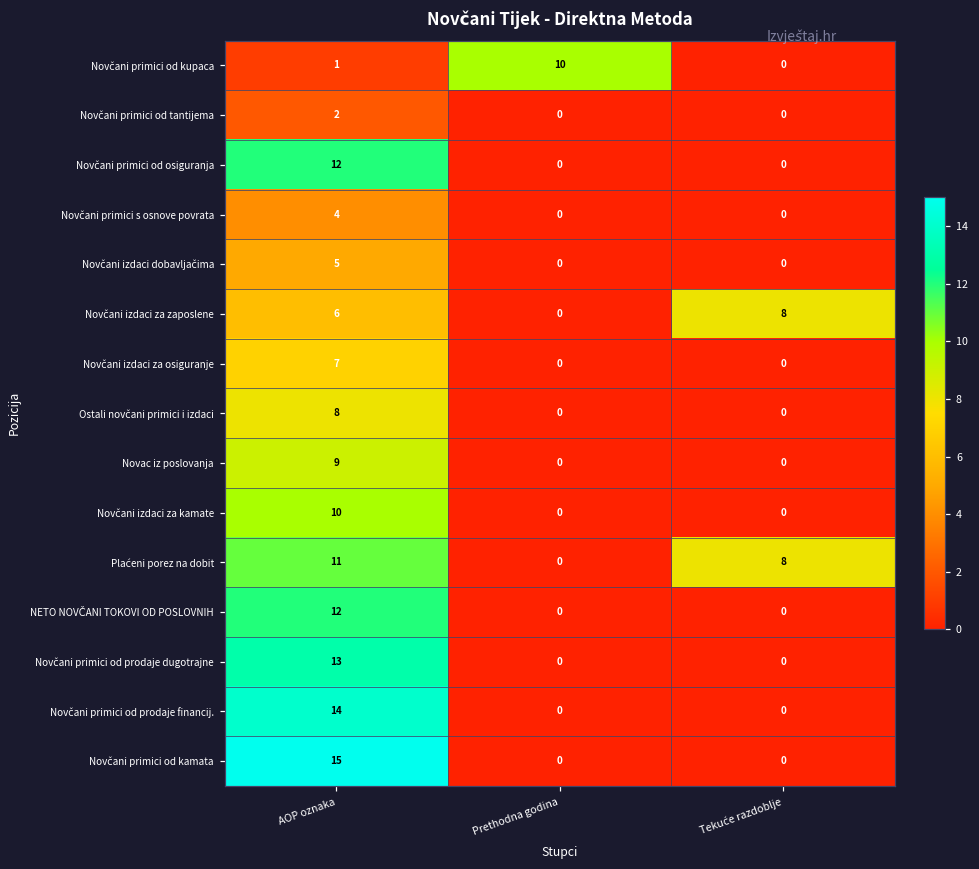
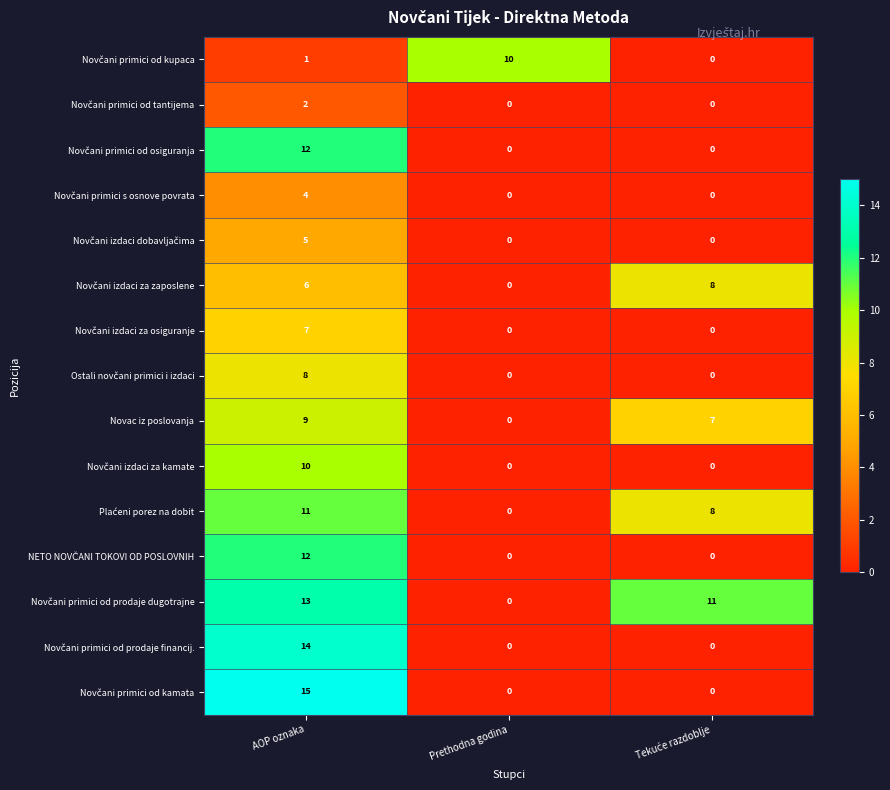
  {
    "Novčani primici od kupaca": {
      "AOP oznaka": 1,
      "Prethodna godina": 10,
      "Tekuće razdoblje": 0
    },
    "Novčani primici od tantijema": {
      "AOP oznaka": 2,
      "Prethodna godina": 0,
      "Tekuće razdoblje": 0
    },
    "Novčani primici od osiguranja": {
      "AOP oznaka": 12,
      "Prethodna godina": 0,
      "Tekuće razdoblje": 0
    },
    "Novčani primici s osnove povrata": {
      "AOP oznaka": 4,
      "Prethodna godina": 0,
      "Tekuće razdoblje": 0
    },
    "Novčani izdaci dobavljačima": {
      "AOP oznaka": 5,
      "Prethodna godina": 0,
      "Tekuće razdoblje": 0
    },
    "Novčani izdaci za zaposlene": {
      "AOP oznaka": 6,
      "Prethodna godina": 0,
      "Tekuće razdoblje": 8
    },
    "Novčani izdaci za osiguranje": {
      "AOP oznaka": 7,
      "Prethodna godina": 0,
      "Tekuće razdoblje": 0
    },
    "Ostali novčani primici i izdaci": {
      "AOP oznaka": 8,
      "Prethodna godina": 0,
      "Tekuće razdoblje": 0
    },
    "Novac iz poslovanja": {
      "AOP oznaka": 9,
      "Prethodna godina": 0,
-     "Tekuće razdoblje": 0
+     "Tekuće razdoblje": 7
    },
    "Novčani izdaci za kamate": {
      "AOP oznaka": 10,
      "Prethodna godina": 0,
      "Tekuće razdoblje": 0
    },
    "Plaćeni porez na dobit": {
      "AOP oznaka": 11,
      "Prethodna godina": 0,
      "Tekuće razdoblje": 8
    },
    "NETO NOVČANI TOKOVI OD POSLOVNIH": {
      "AOP oznaka": 12,
      "Prethodna godina": 0,
      "Tekuće razdoblje": 0
    },
    "Novčani primici od prodaje dugotrajne": {
      "AOP oznaka": 13,
      "Prethodna godina": 0,
-     "Tekuće razdoblje": 0
+     "Tekuće razdoblje": 11
    },
    "Novčani primici od prodaje financij.": {
      "AOP oznaka": 14,
      "Prethodna godina": 0,
      "Tekuće razdoblje": 0
    },
    "Novčani primici od kamata": {
      "AOP oznaka": 15,
      "Prethodna godina": 0,
      "Tekuće razdoblje": 0
    }
  }
